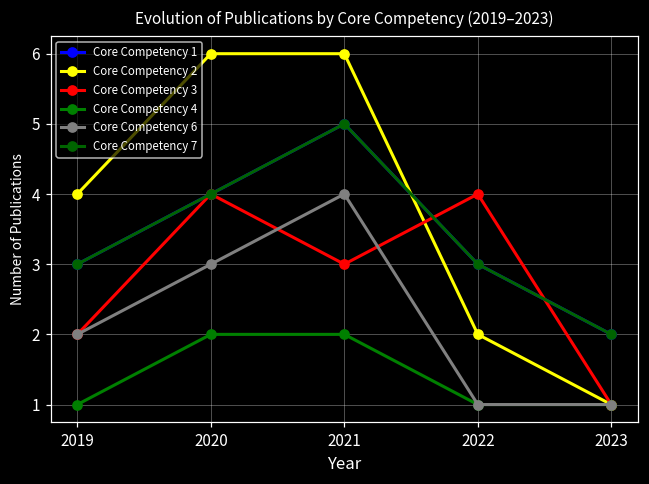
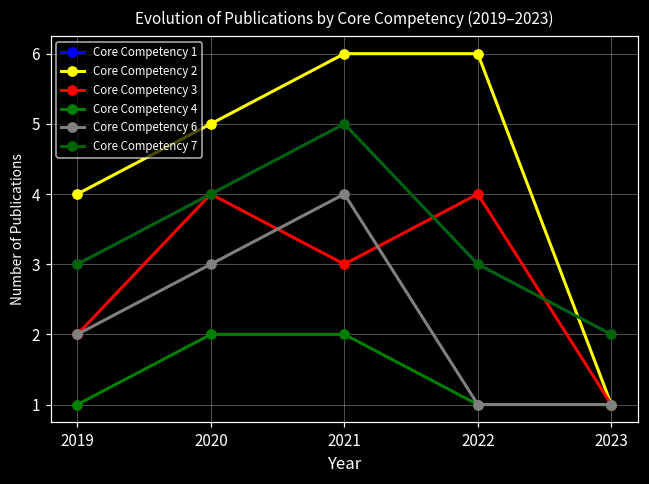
  {
    "Core Competency 2": {
      "2019": 4,
-     "2020": 6,
+     "2020": 5,
      "2021": 6,
-     "2022": 2
+     "2022": 6
    },
    "Core Competency 3": {
      "2021": 3,
      "2022": 4
    },
    "Core Competency 6": {
      "2020": 3,
      "2021": 4
    }
  }
